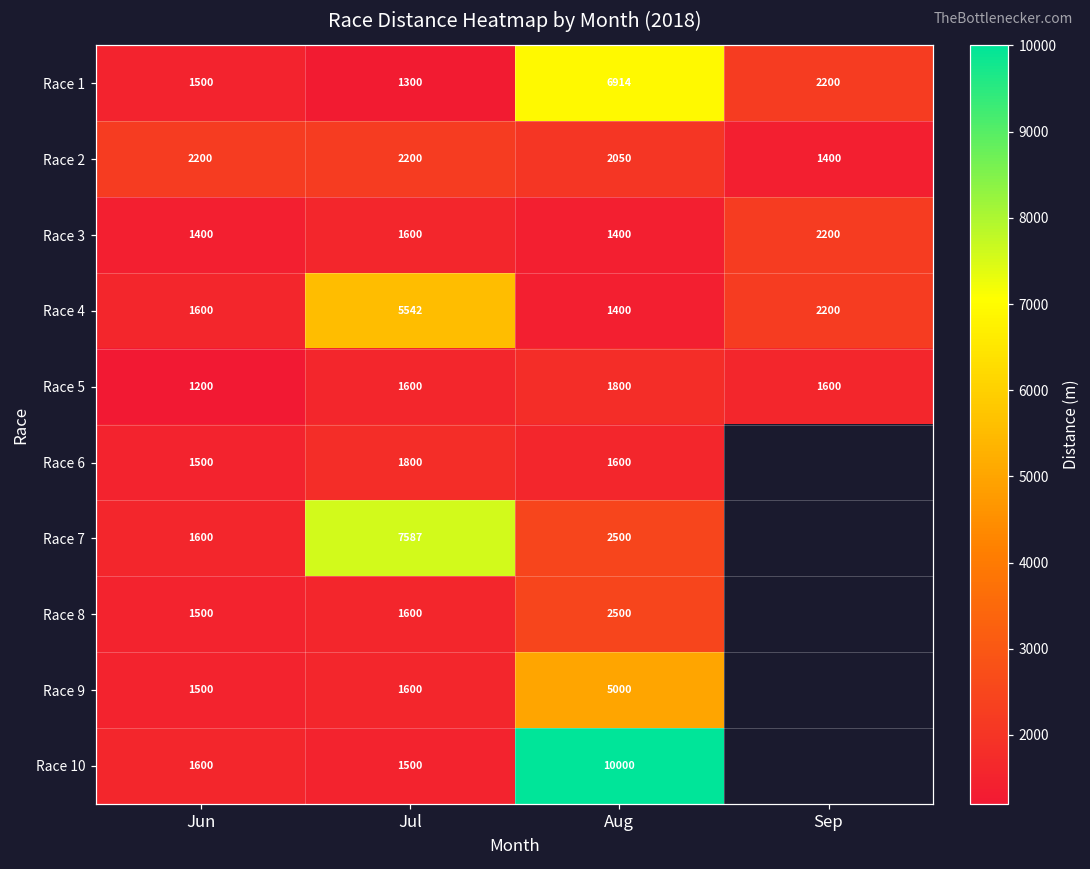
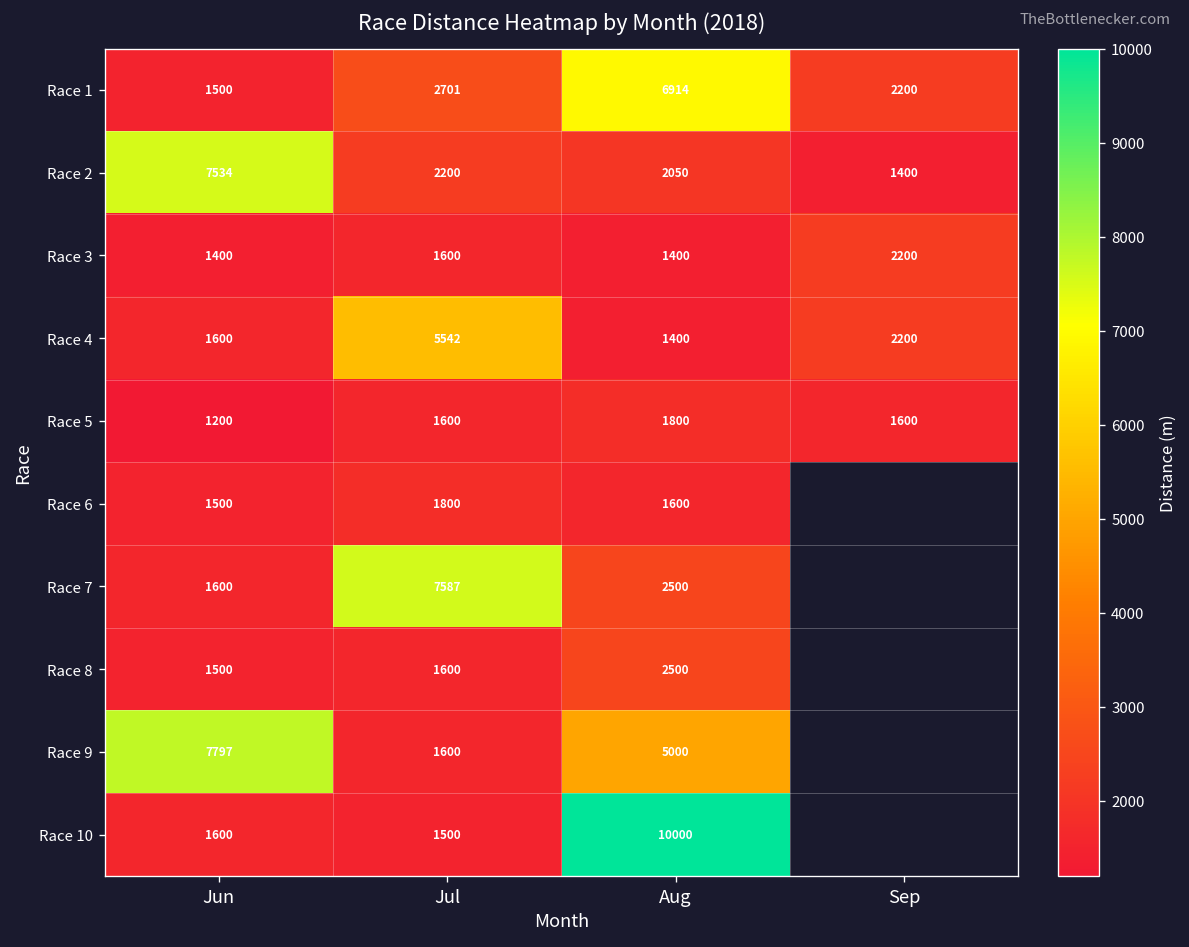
  {
    "Race 1": {
      "Jun": 1500,
-     "Jul": 1300,
+     "Jul": 2701,
      "Aug": 6914,
      "Sep": 2200
    },
    "Race 2": {
-     "Jun": 2200,
+     "Jun": 7534,
      "Jul": 2200,
      "Aug": 2050,
      "Sep": 1400
    },
    "Race 3": {
      "Jun": 1400,
      "Jul": 1600,
      "Aug": 1400,
      "Sep": 2200
    },
    "Race 4": {
      "Jun": 1600,
      "Jul": 5542,
      "Aug": 1400,
      "Sep": 2200
    },
    "Race 5": {
      "Jun": 1200,
      "Jul": 1600,
      "Aug": 1800,
      "Sep": 1600
    },
    "Race 6": {
      "Jun": 1500,
      "Jul": 1800,
      "Aug": 1600
    },
    "Race 7": {
      "Jun": 1600,
      "Jul": 7587,
      "Aug": 2500
    },
    "Race 8": {
      "Jun": 1500,
      "Jul": 1600,
      "Aug": 2500
    },
    "Race 9": {
-     "Jun": 1500,
+     "Jun": 7797,
      "Jul": 1600,
      "Aug": 5000
    },
    "Race 10": {
      "Jun": 1600,
      "Jul": 1500,
      "Aug": 10000
    }
  }
